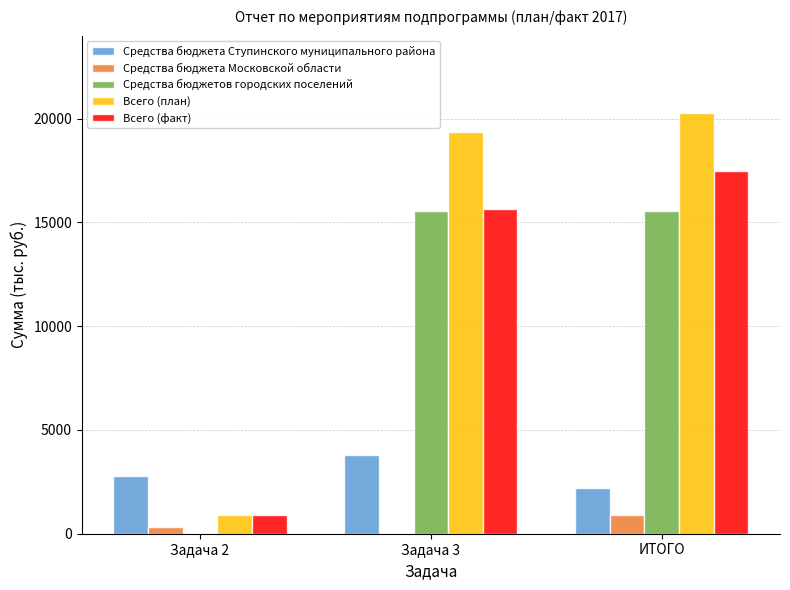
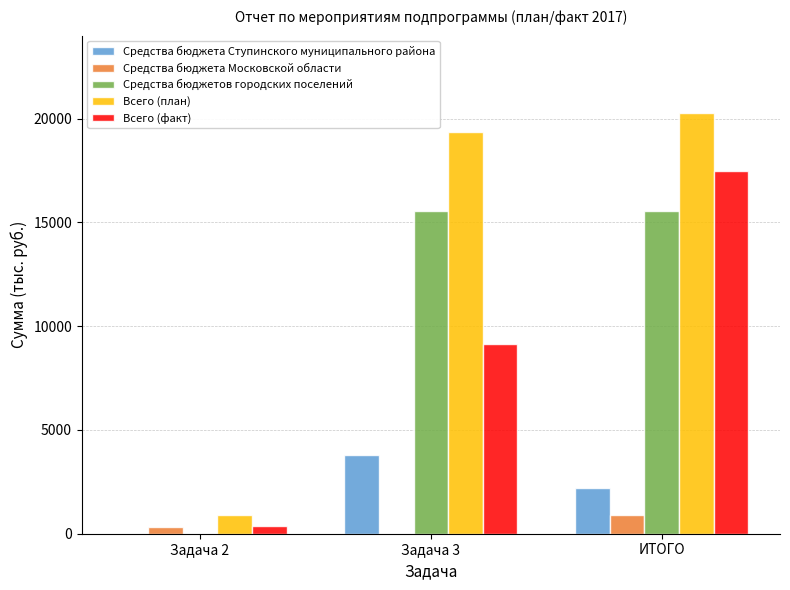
  {
    "Средства бюджета Ступинского муниципального района": {
-     "Задача 2": 2800,
+     "Задача 2": 0,
      "Задача 3": 3800,
      "ИТОГО": 2200
    },
    "Средства бюджета Московской области": {
      "Задача 2": 300,
      "Задача 3": 0,
      "ИТОГО": 900
    },
    "Средства бюджетов городских поселений": {
      "Задача 2": 0,
      "Задача 3": 15600,
      "ИТОГО": 15600
    },
    "Всего (план)": {
      "Задача 2": 900,
      "Задача 3": 19400,
      "ИТОГО": 20300
    },
    "Всего (факт)": {
-     "Задача 2": 900,
-     "Задача 3": 15600,
+     "Задача 2": 400,
+     "Задача 3": 9100,
      "ИТОГО": 17500
    }
  }
